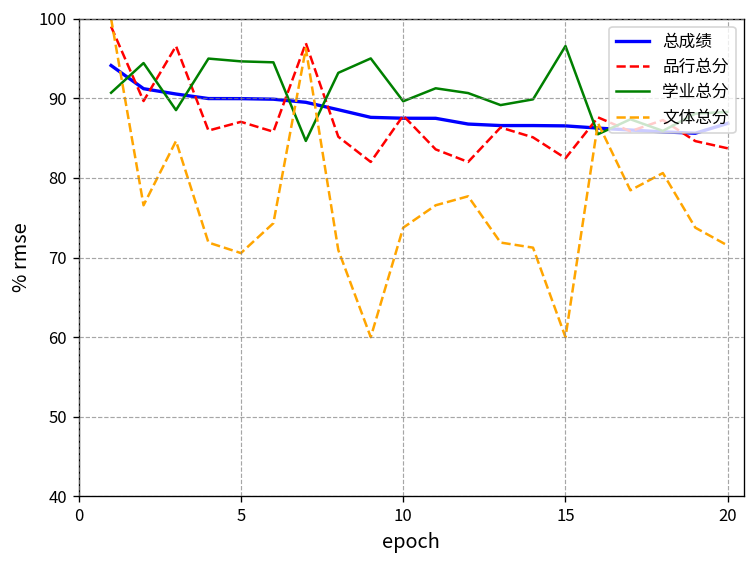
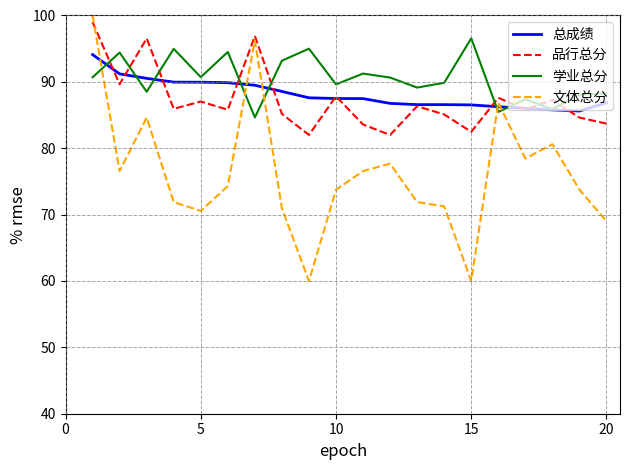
  {
    "总成绩": {
      "5": 90,
      "15": 87
    },
    "品行总分": {
      "5": 87,
      "15": 82,
      "20": 84
    },
    "学业总分": {
-     "5": 95,
+     "5": 91,
      "10": 90,
      "15": 97
    },
    "文体总分": {
      "5": 71,
      "10": 74,
      "15": 60,
-     "20": 72
+     "20": 69
    }
  }
